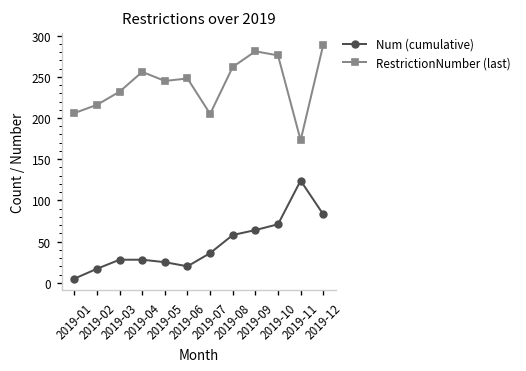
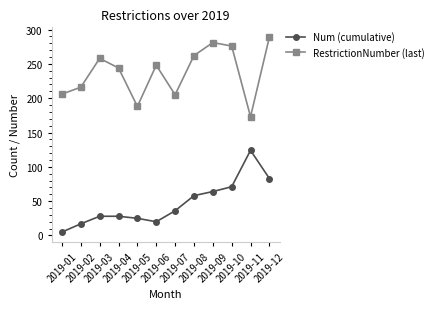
  {
    "Num (cumulative)": {
      "2019-01": 10,
      "2019-02": 20,
      "2019-03": 30,
      "2019-04": 30,
      "2019-05": 30,
      "2019-06": 20,
      "2019-07": 40,
      "2019-08": 60,
      "2019-09": 60,
      "2019-10": 70,
      "2019-11": 120,
      "2019-12": 80
    },
    "RestrictionNumber (last)": {
      "2019-01": 210,
      "2019-02": 220,
-     "2019-03": 230,
-     "2019-04": 260,
-     "2019-05": 250,
+     "2019-03": 260,
+     "2019-04": 240,
+     "2019-05": 190,
      "2019-06": 250,
      "2019-07": 210,
      "2019-08": 260,
      "2019-09": 280,
      "2019-10": 280,
      "2019-11": 170,
      "2019-12": 290
    }
  }
